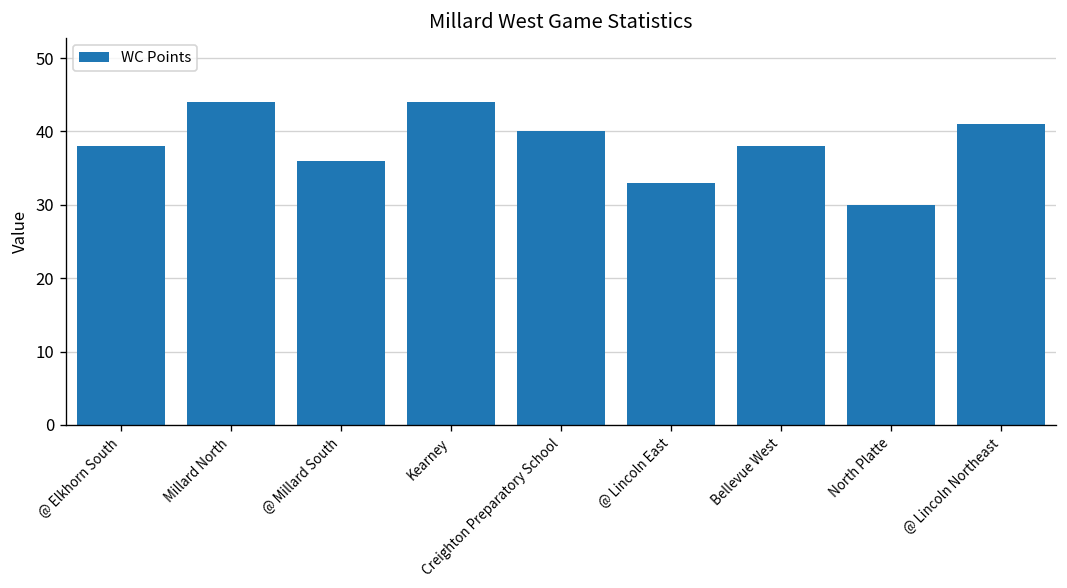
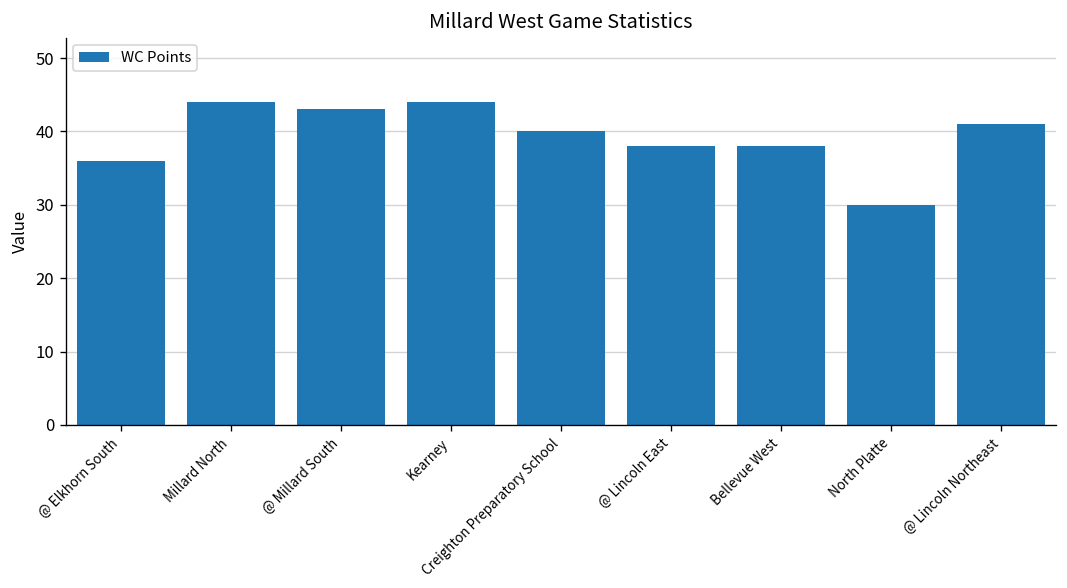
  {
-   "@ Elkhorn South": 38,
+   "@ Elkhorn South": 36,
    "Millard North": 44,
-   "@ Millard South": 36,
+   "@ Millard South": 43,
    "Kearney": 44,
    "Creighton Preparatory School": 40,
-   "@ Lincoln East": 33,
+   "@ Lincoln East": 38,
    "Bellevue West": 38,
    "North Platte": 30,
    "@ Lincoln Northeast": 41
  }
